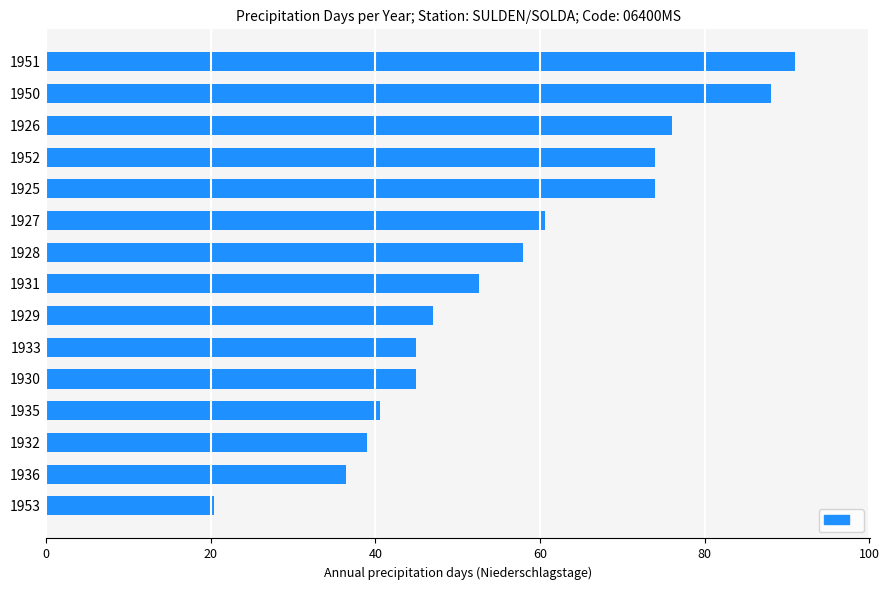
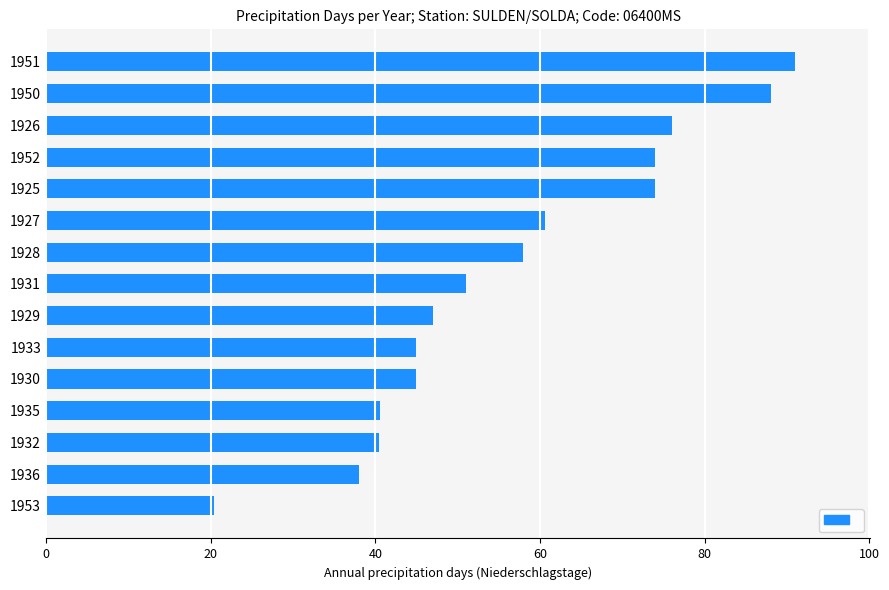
  {
    "1951": 91,
    "1950": 88,
    "1926": 76,
    "1952": 74,
    "1925": 74,
    "1927": 61,
    "1928": 58,
-   "1931": 53,
+   "1931": 51,
    "1929": 47,
    "1933": 45,
    "1930": 45,
    "1935": 41,
-   "1932": 39,
-   "1936": 37,
+   "1932": 41,
+   "1936": 38,
    "1953": 20
  }
